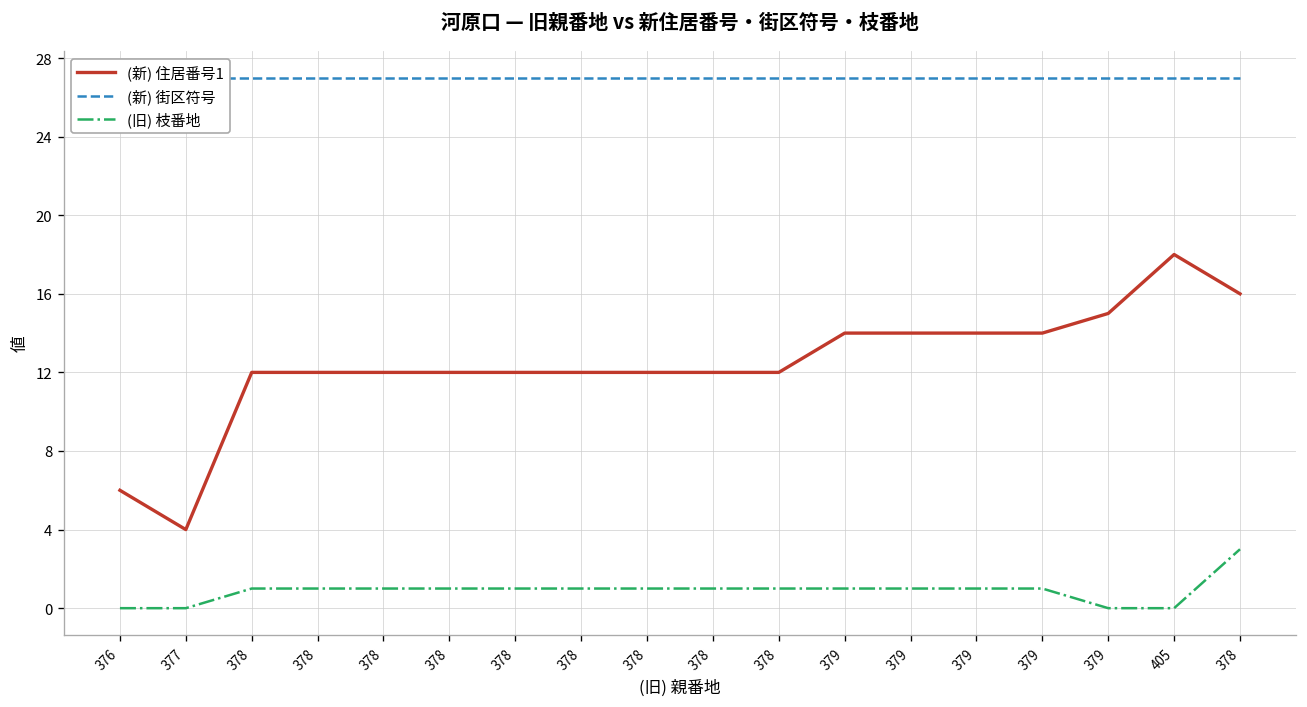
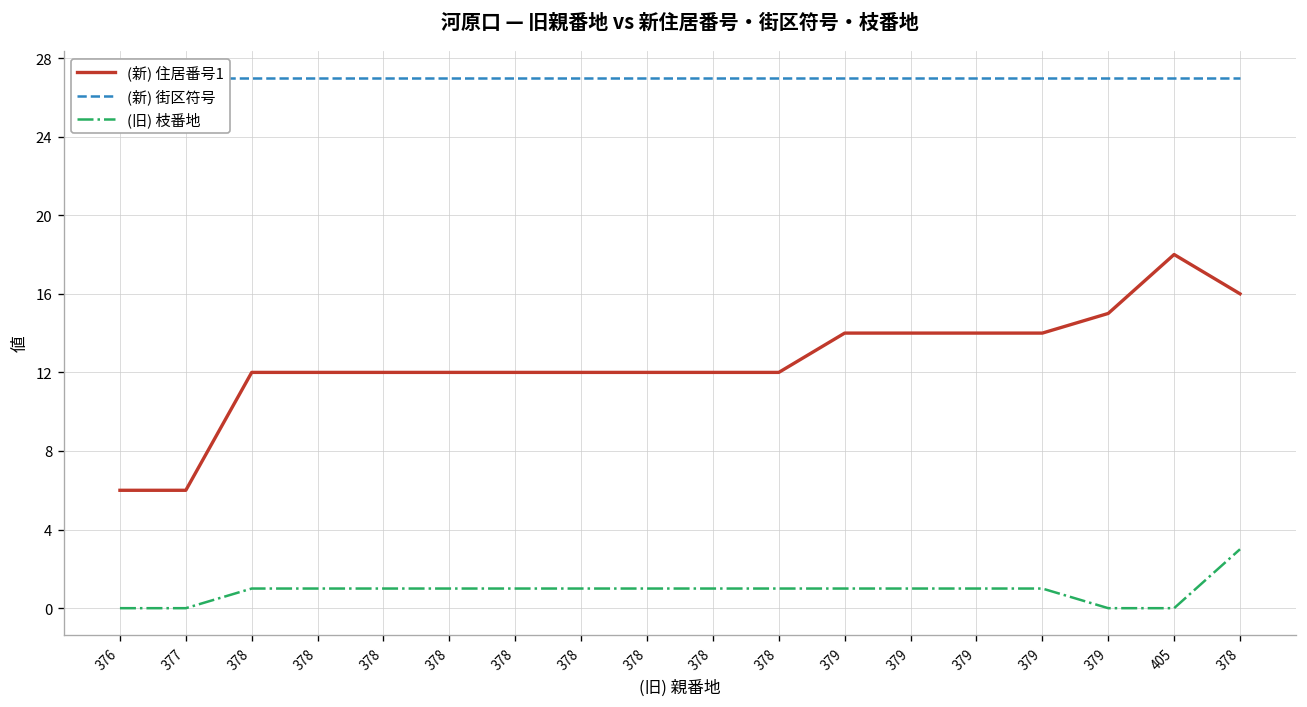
  {
    "(新) 住居番号1": {
      "376": 6,
-     "377": 4,
+     "377": 6,
      "405": 18
    },
    "(新) 街区符号": {
      "405": 27
    },
    "(旧) 枝番地": {
      "376": 0,
      "377": 0,
      "405": 0
    }
  }
